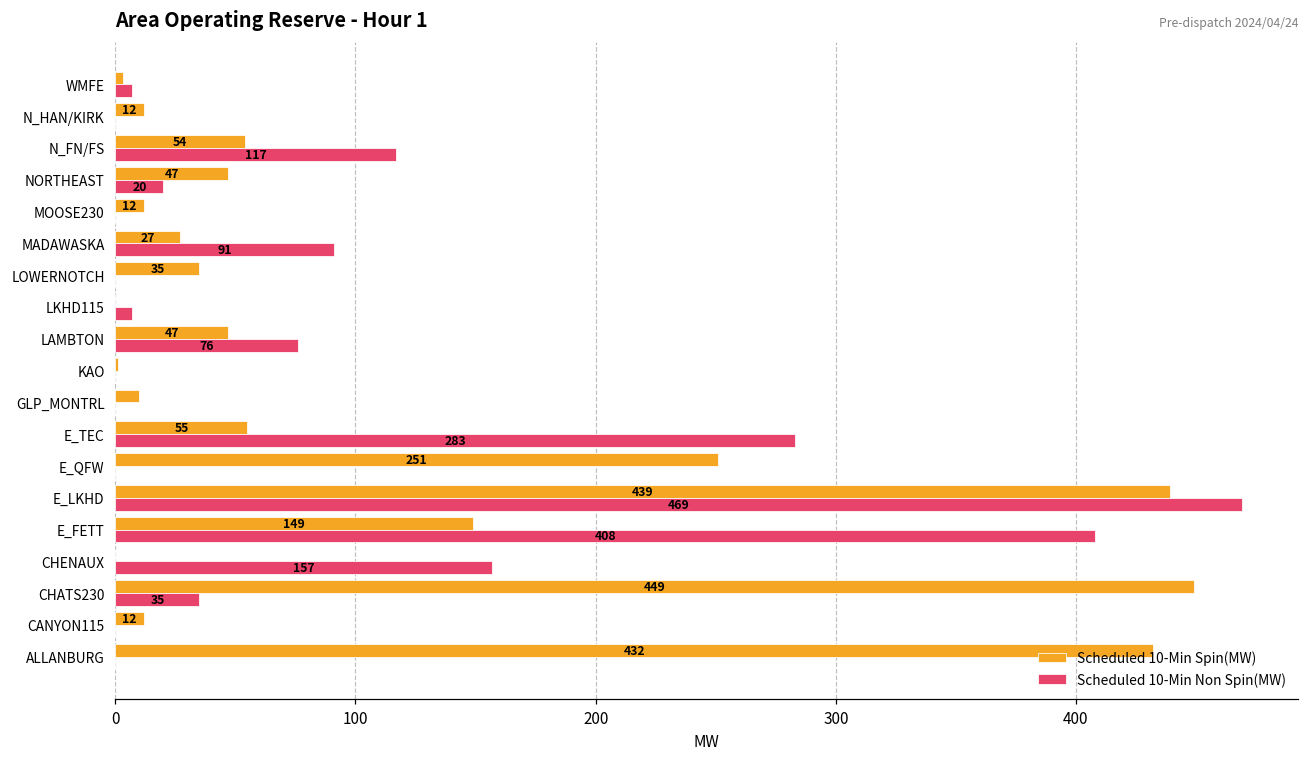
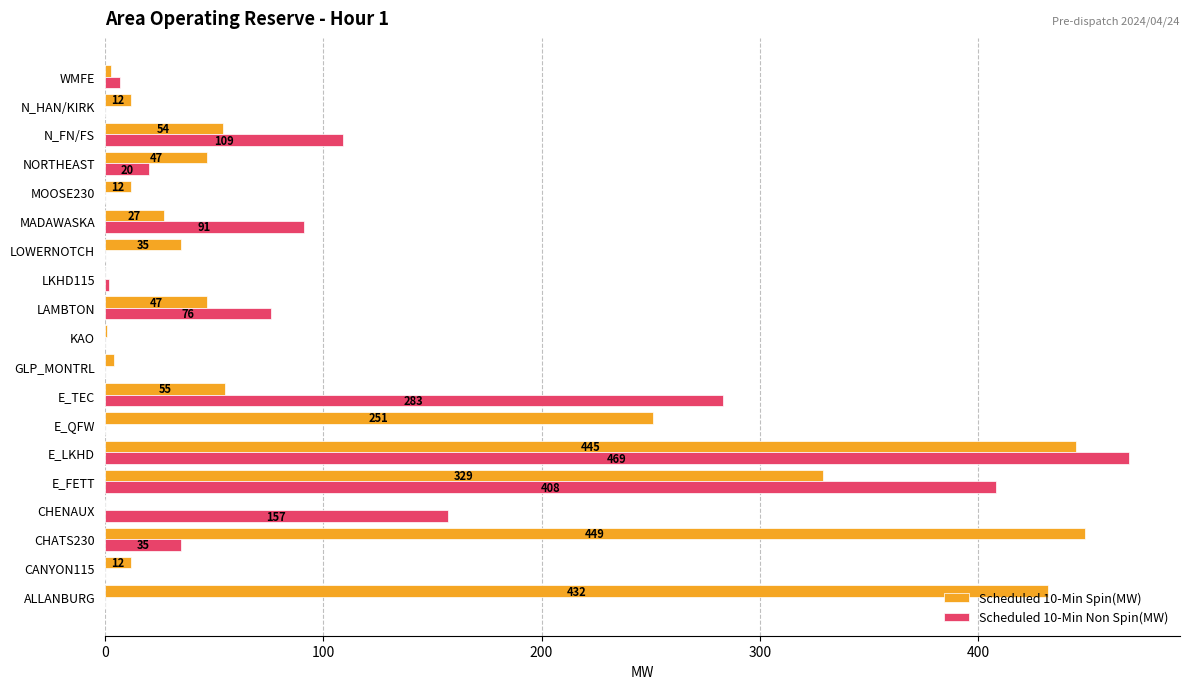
  {
    "Scheduled 10-Min Spin(MW)": {
      "N_HAN/KIRK": 12,
      "N_FN/FS": 54,
      "NORTHEAST": 47,
      "MOOSE230": 12,
      "MADAWASKA": 27,
      "LOWERNOTCH": 35,
      "LAMBTON": 47,
-     "GLP_MONTRL": 10,
+     "GLP_MONTRL": 4,
      "E_TEC": 55,
      "E_QFW": 251,
-     "E_LKHD": 439,
-     "E_FETT": 149,
+     "E_LKHD": 445,
+     "E_FETT": 329,
      "CHATS230": 449,
      "CANYON115": 12,
      "ALLANBURG": 432
    },
    "Scheduled 10-Min Non Spin(MW)": {
-     "N_FN/FS": 117,
+     "N_FN/FS": 109,
      "NORTHEAST": 20,
      "MADAWASKA": 91,
-     "LKHD115": 7,
+     "LKHD115": 2,
      "LAMBTON": 76,
      "E_TEC": 283,
      "E_LKHD": 469,
      "E_FETT": 408,
      "CHENAUX": 157,
      "CHATS230": 35
    }
  }
